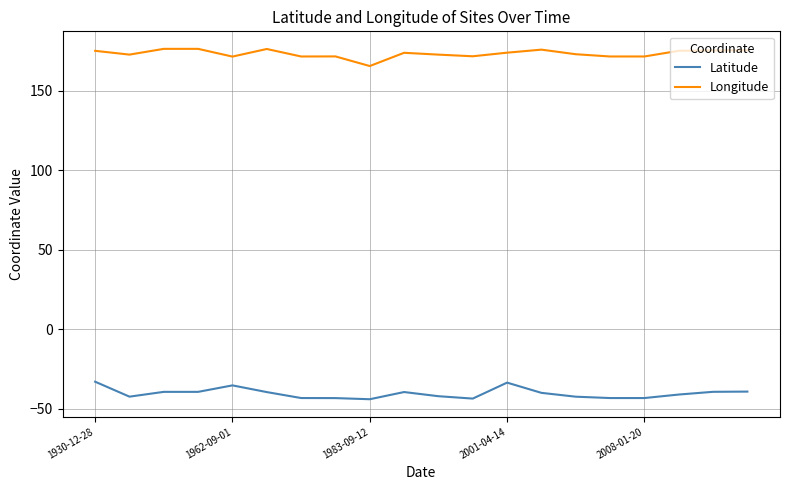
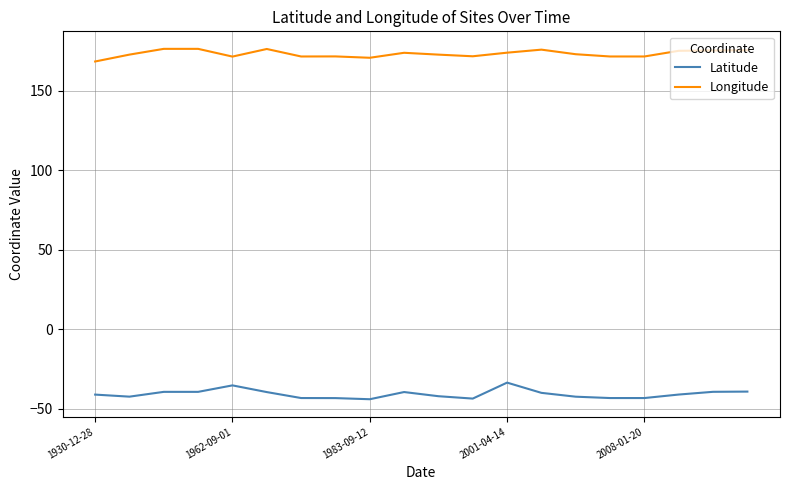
  {
    "Latitude": {
-     "1930-12-28": -33,
+     "1930-12-28": -41,
      "1962-09-01": -35,
      "1983-09-12": -44,
      "2001-04-14": -33
    },
    "Longitude": {
-     "1930-12-28": 175,
+     "1930-12-28": 169,
      "1962-09-01": 172,
-     "1983-09-12": 166,
+     "1983-09-12": 171,
      "2001-04-14": 174
    }
  }
